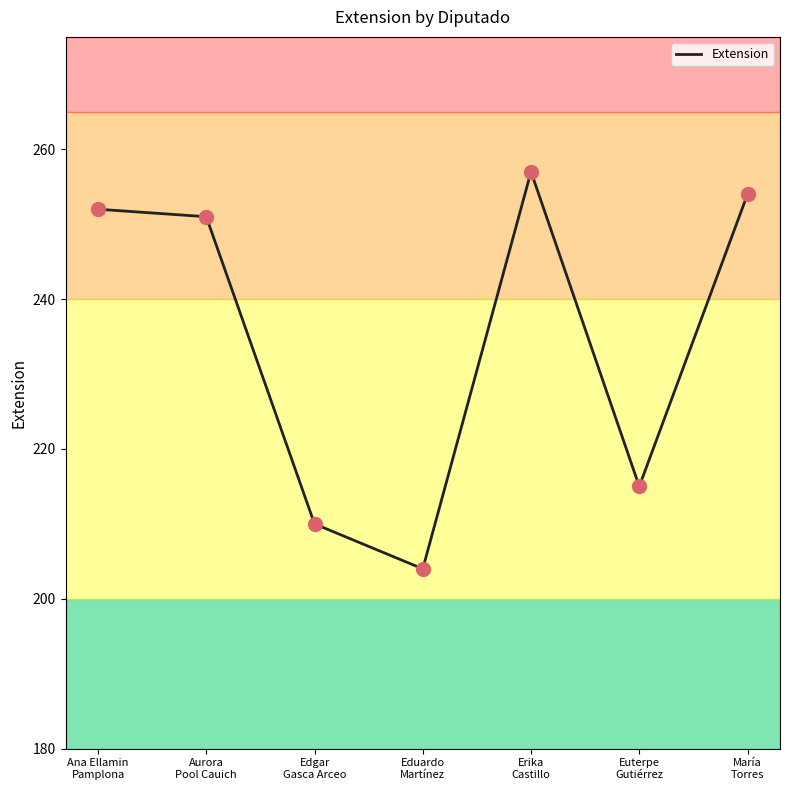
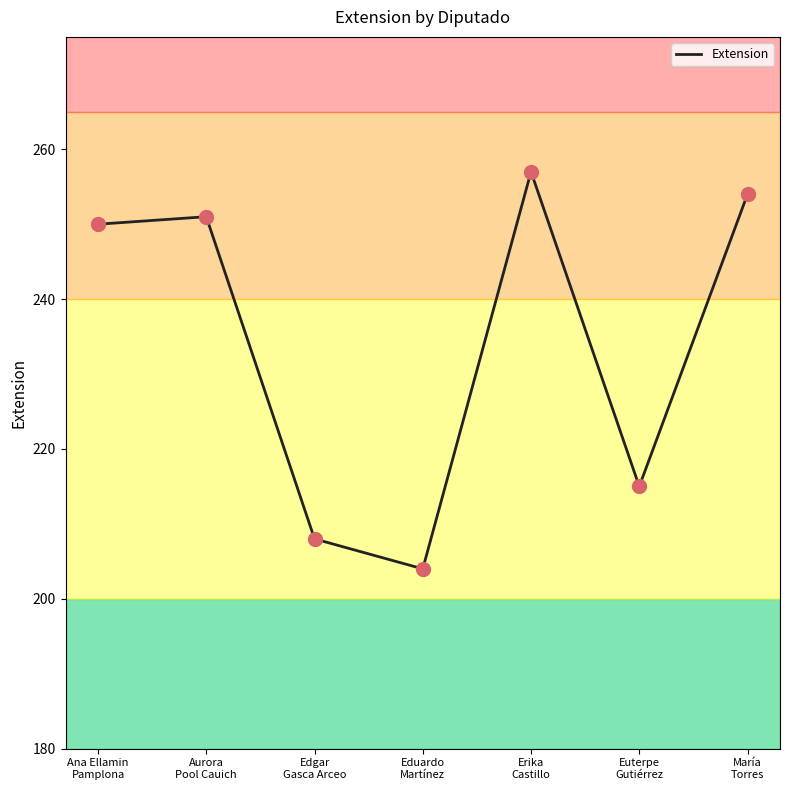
  {
-   "Ana Ellamin Pamplona": 252,
+   "Ana Ellamin Pamplona": 250,
    "Aurora Pool Cauich": 251,
-   "Edgar Gasca Arceo": 210,
+   "Edgar Gasca Arceo": 208,
    "Eduardo Martínez": 204,
    "Erika Castillo": 257,
    "Euterpe Gutiérrez": 215,
    "María Torres": 254
  }
